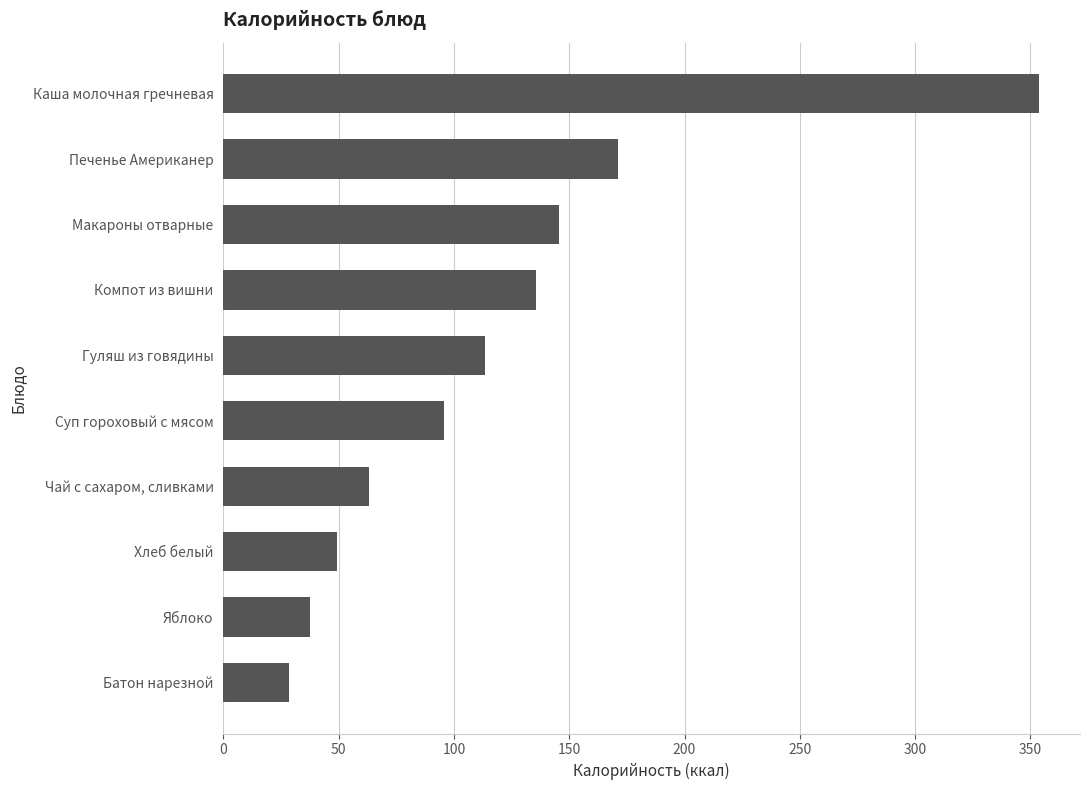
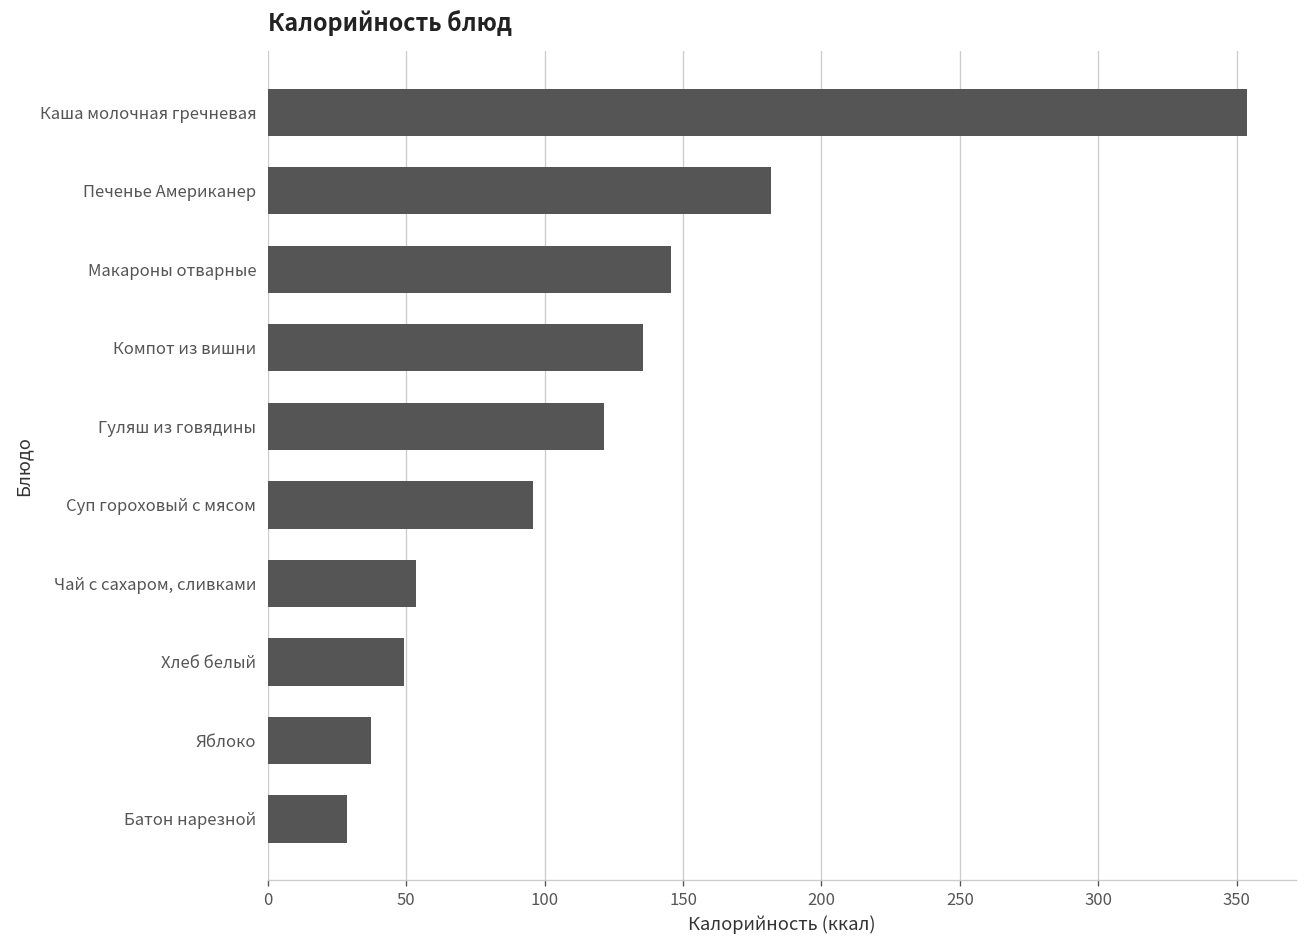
  {
    "Каша молочная гречневая": 354,
-   "Печенье Американер": 171,
+   "Печенье Американер": 182,
    "Макароны отварные": 146,
    "Компот из вишни": 136,
-   "Гуляш из говядины": 113,
+   "Гуляш из говядины": 122,
    "Суп гороховый с мясом": 96,
-   "Чай с сахаром, сливками": 63,
+   "Чай с сахаром, сливками": 54,
    "Хлеб белый": 49,
    "Яблоко": 37,
    "Батон нарезной": 29
  }
